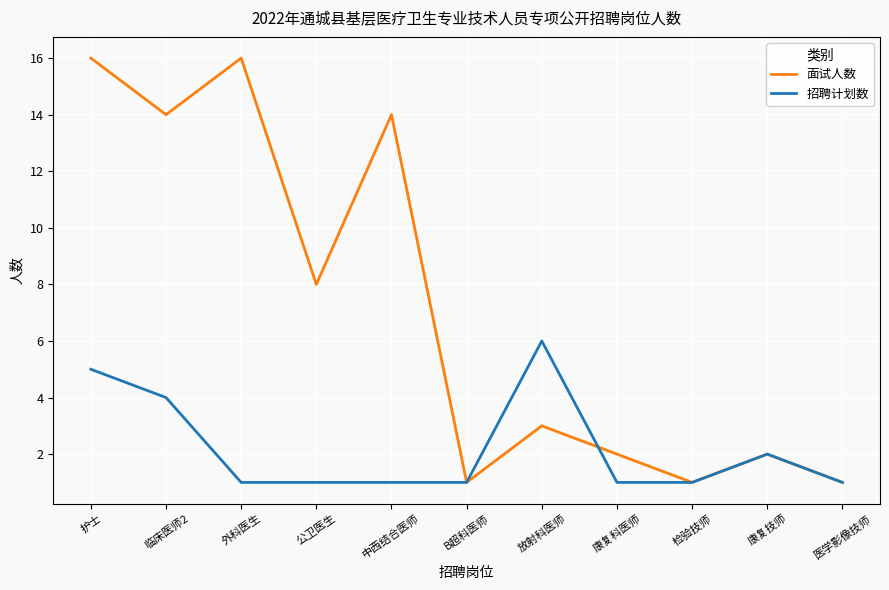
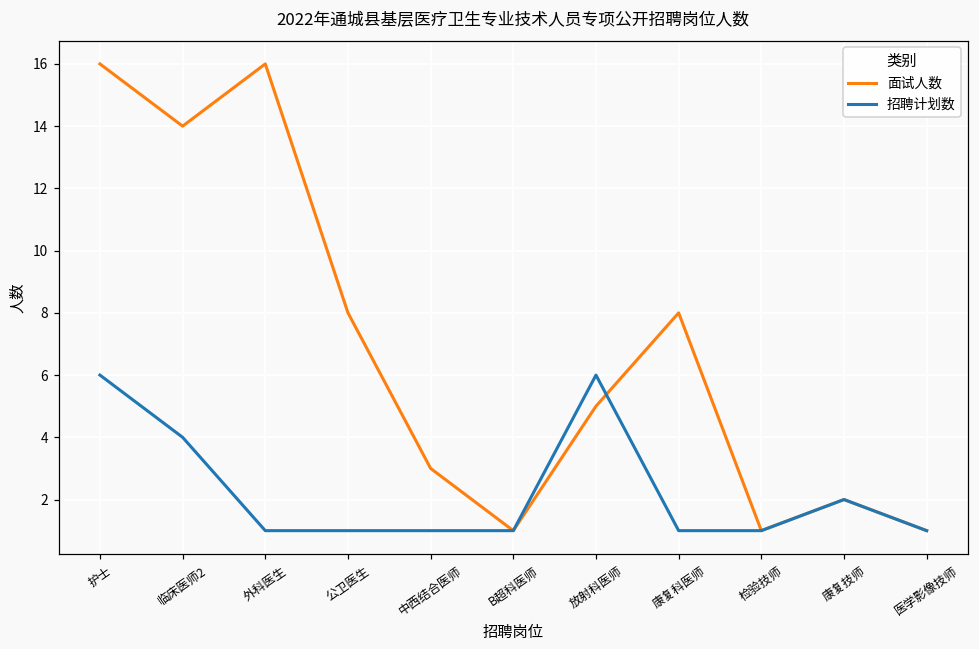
  {
    "面试人数": {
      "护士": 16,
      "临床医师2": 14,
      "外科医生": 16,
      "公卫医生": 8,
-     "中西结合医师": 14,
-     "放射科医师": 3,
-     "康复科医师": 2
+     "中西结合医师": 3,
+     "放射科医师": 5,
+     "康复科医师": 8
    },
    "招聘计划数": {
-     "护士": 5,
+     "护士": 6,
      "临床医师2": 4,
      "外科医生": 1,
      "公卫医生": 1,
      "中西结合医师": 1,
      "放射科医师": 6,
      "康复科医师": 1
    }
  }
